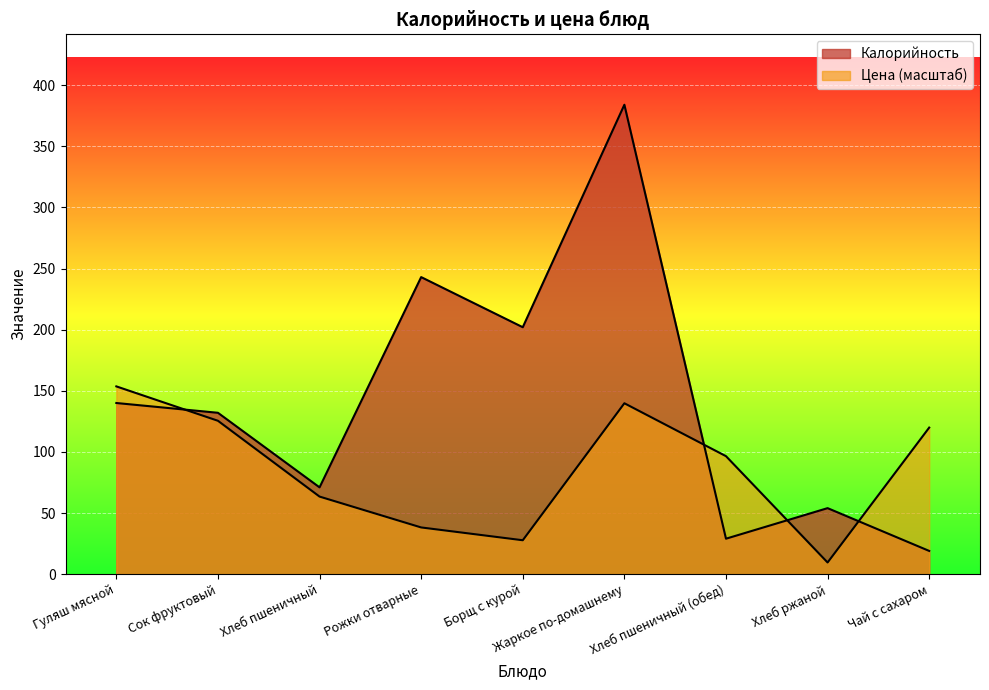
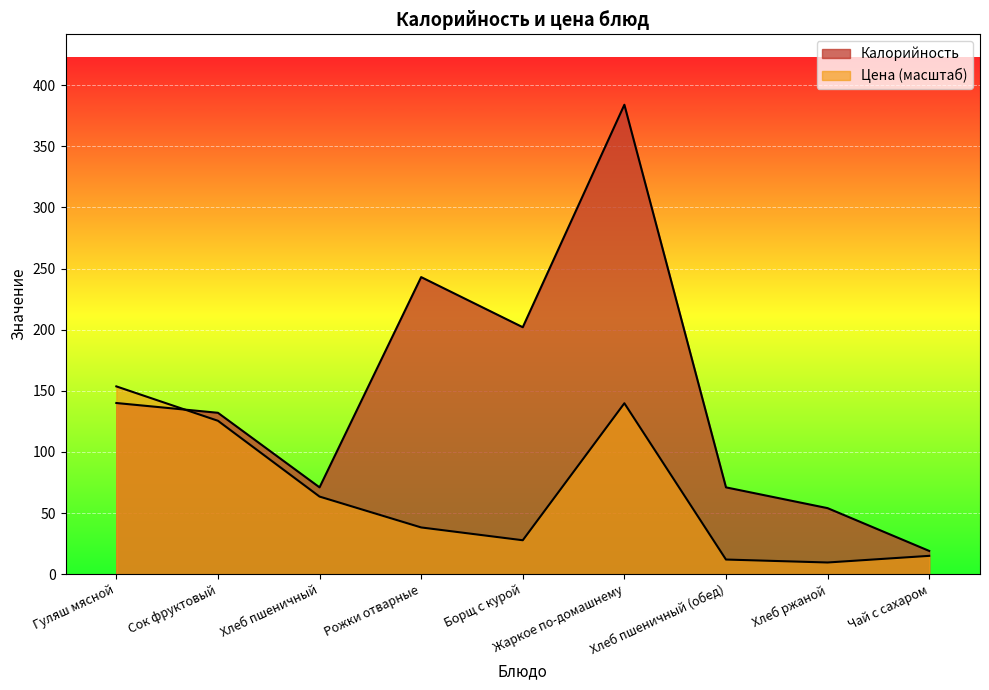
  {
    "Калорийность": {
      "Гуляш мясной": 140,
      "Сок фруктовый": 132,
      "Хлеб пшеничный": 71,
      "Рожки отварные": 243,
      "Борщ с курой": 202,
      "Жаркое по-домашнему": 384,
-     "Хлеб пшеничный (обед)": 29,
+     "Хлеб пшеничный (обед)": 71,
      "Хлеб ржаной": 54,
      "Чай с сахаром": 19
    },
    "Цена (масштаб)": {
      "Гуляш мясной": 154,
      "Сок фруктовый": 125,
      "Хлеб пшеничный": 63,
      "Рожки отварные": 38,
      "Борщ с курой": 28,
      "Жаркое по-домашнему": 140,
-     "Хлеб пшеничный (обед)": 97,
+     "Хлеб пшеничный (обед)": 12,
      "Хлеб ржаной": 10,
-     "Чай с сахаром": 120
+     "Чай с сахаром": 15
    }
  }
